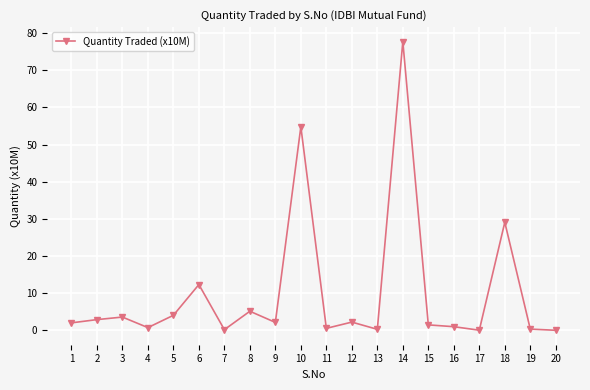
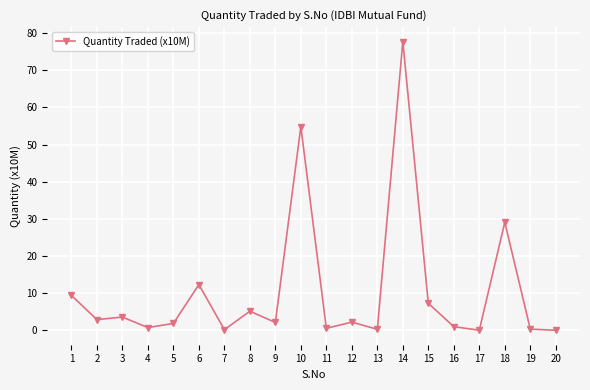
  {
-   "1": 2,
+   "1": 9,
    "2": 3,
    "3": 4,
    "4": 1,
-   "5": 4,
+   "5": 2,
    "6": 12,
    "7": 0,
    "8": 5,
    "9": 2,
    "10": 55,
    "11": 1,
    "12": 2,
    "13": 0,
    "14": 78,
-   "15": 1,
+   "15": 7,
    "16": 1,
    "17": 0,
    "18": 29,
    "19": 0,
    "20": 0
  }
